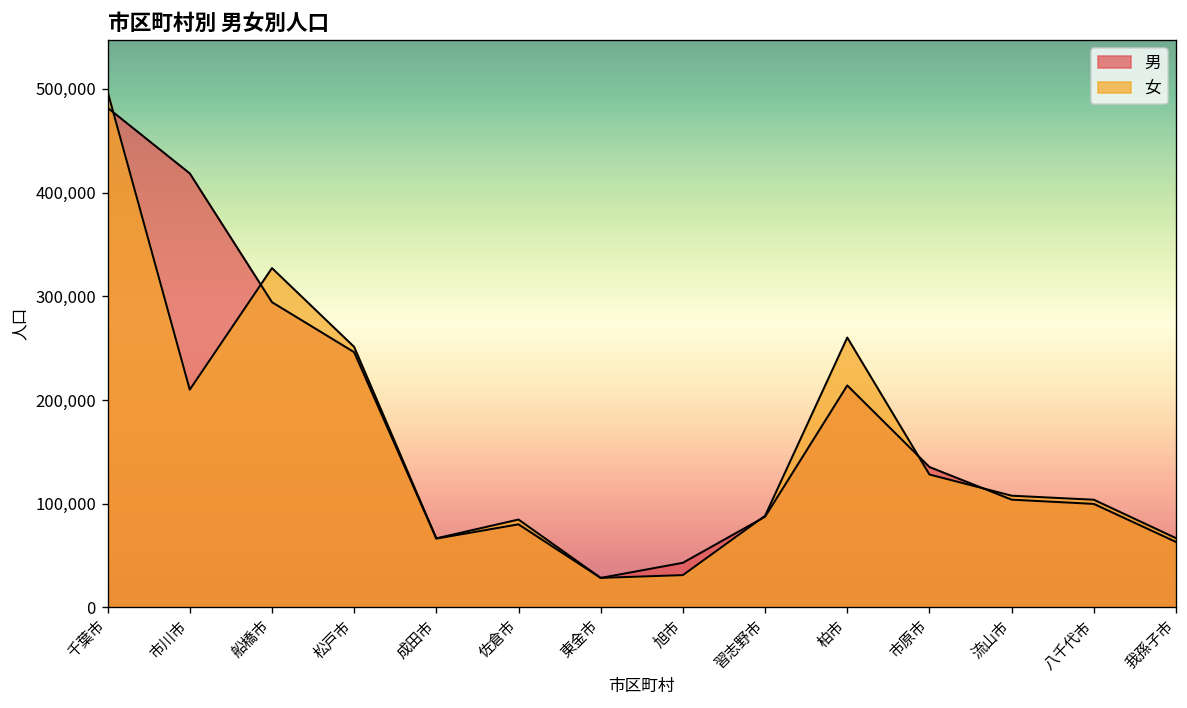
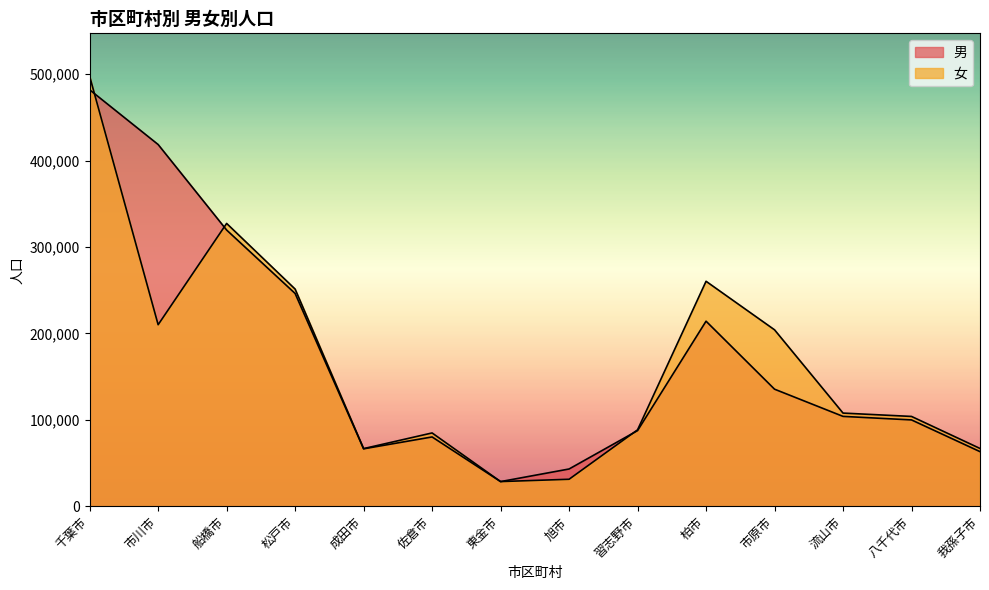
  {
    "男": {
      "千葉市": "480,000",
      "市川市": "420,000",
-     "船橋市": "290,000",
+     "船橋市": "320,000",
      "松戸市": "250,000",
      "佐倉市": "80,000",
      "旭市": "40,000",
      "柏市": "210,000",
      "市原市": "140,000",
      "流山市": "100,000",
      "八千代市": "100,000",
      "我孫子市": "60,000"
    },
    "女": {
      "千葉市": "500,000",
      "市川市": "210,000",
      "船橋市": "330,000",
      "松戸市": "250,000",
      "佐倉市": "80,000",
      "旭市": "30,000",
      "柏市": "260,000",
-     "市原市": "130,000",
+     "市原市": "200,000",
      "流山市": "110,000",
      "八千代市": "100,000",
      "我孫子市": "70,000"
    }
  }
